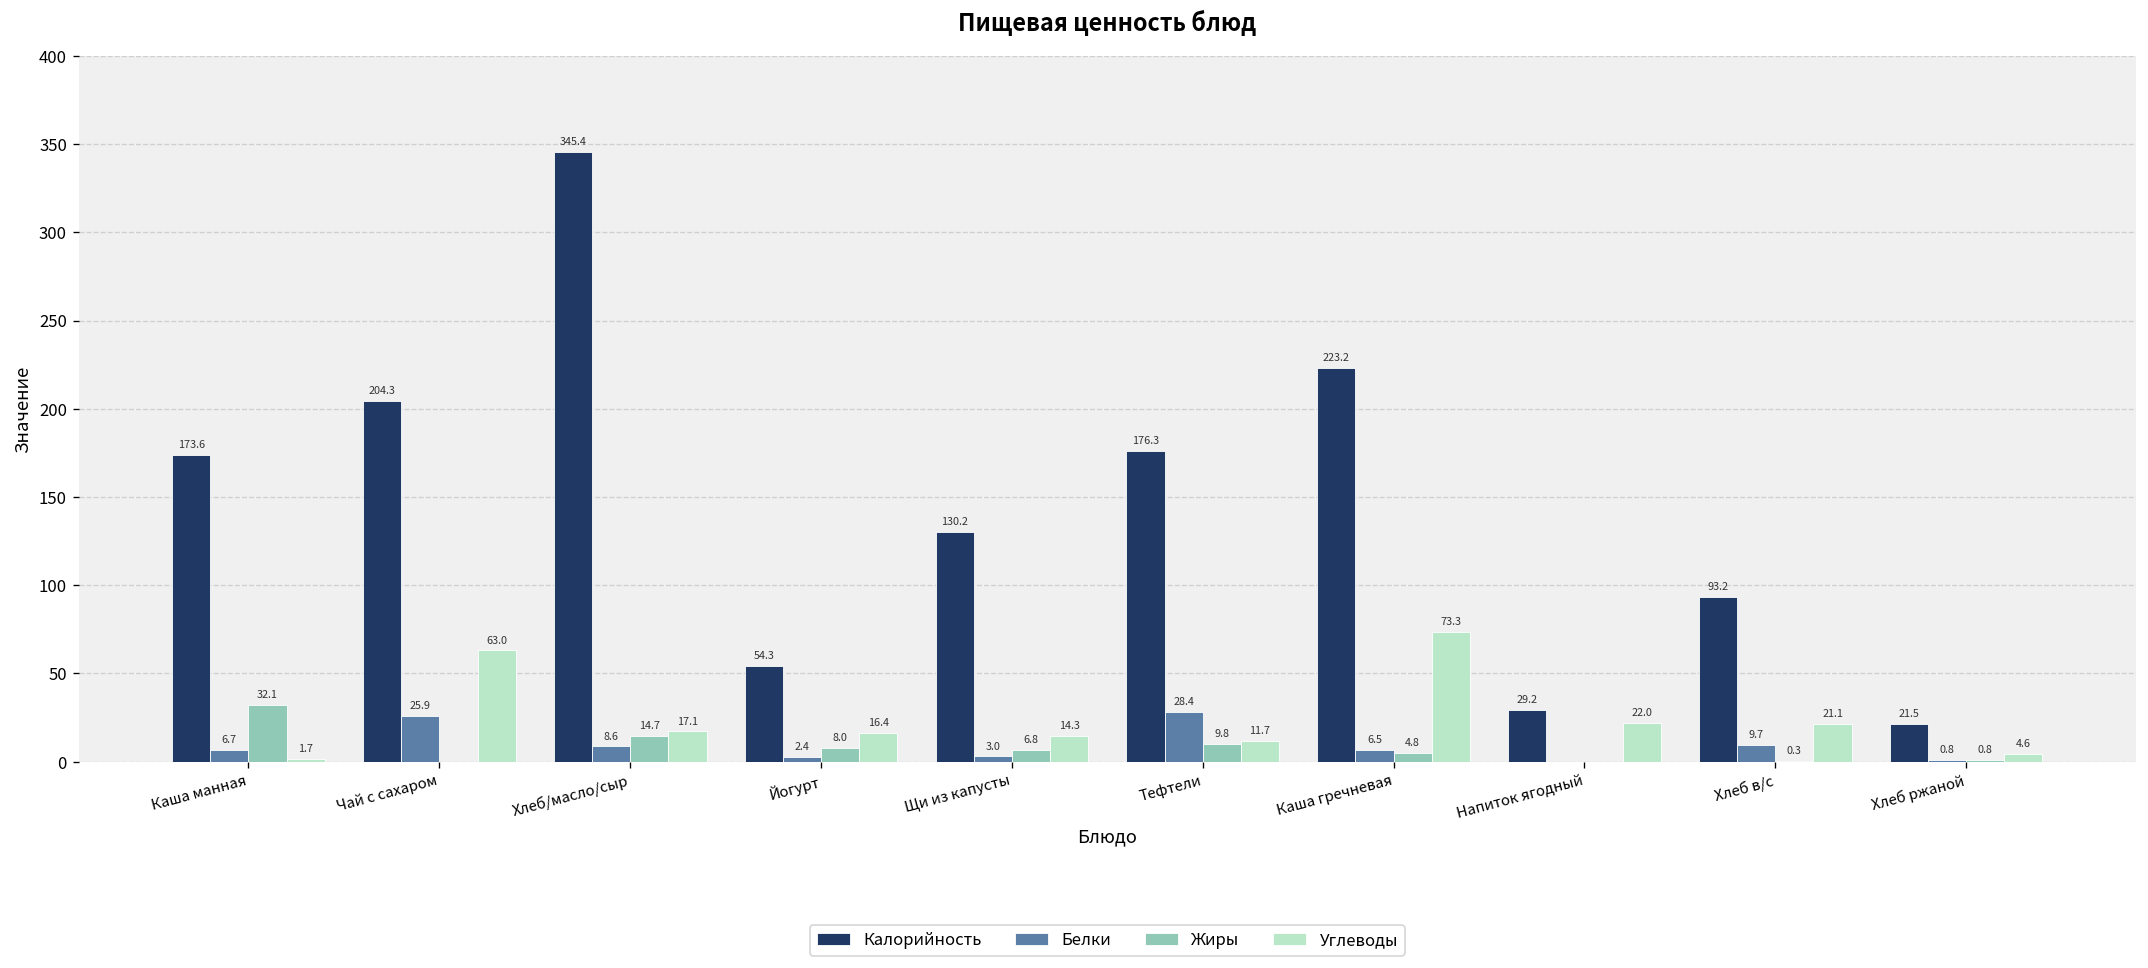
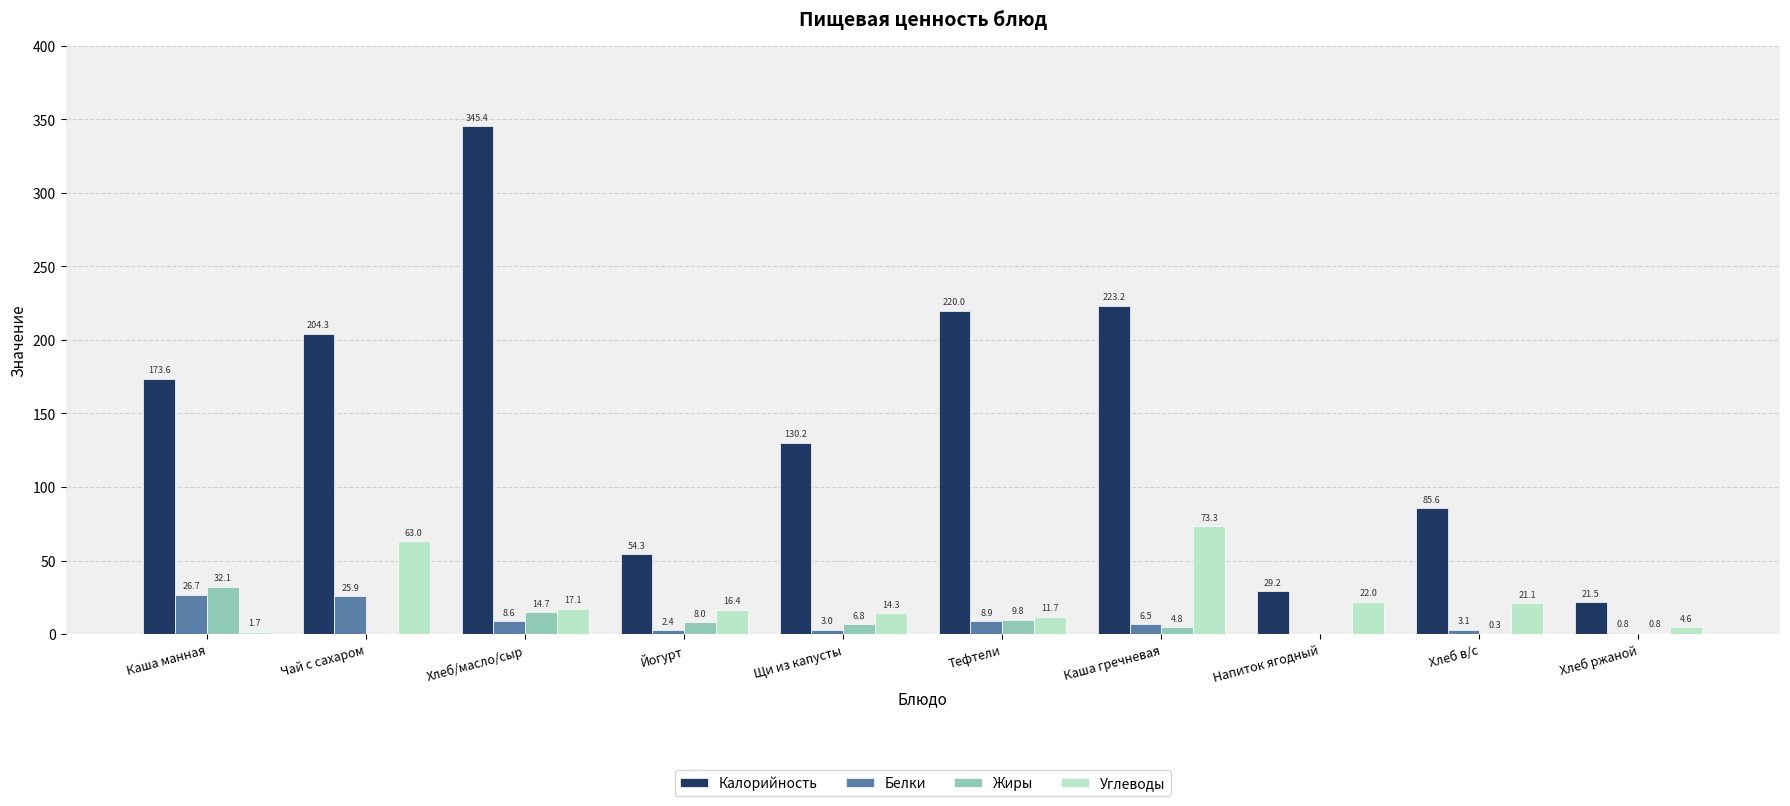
  {
    "Калорийность": {
      "Каша манная": 173.6,
      "Чай с сахаром": 204.3,
      "Хлеб/масло/сыр": 345.4,
      "Йогурт": 54.3,
      "Щи из капусты": 130.2,
-     "Тефтели": 176.3,
+     "Тефтели": 220.0,
      "Каша гречневая": 223.2,
      "Напиток ягодный": 29.2,
-     "Хлеб в/с": 93.2,
+     "Хлеб в/с": 85.6,
      "Хлеб ржаной": 21.5
    },
    "Белки": {
-     "Каша манная": 6.7,
+     "Каша манная": 26.7,
      "Чай с сахаром": 25.9,
      "Хлеб/масло/сыр": 8.6,
      "Йогурт": 2.4,
      "Щи из капусты": 3.0,
-     "Тефтели": 28.4,
+     "Тефтели": 8.9,
      "Каша гречневая": 6.5,
-     "Хлеб в/с": 9.7,
+     "Хлеб в/с": 3.1,
      "Хлеб ржаной": 0.8
    }
  }
